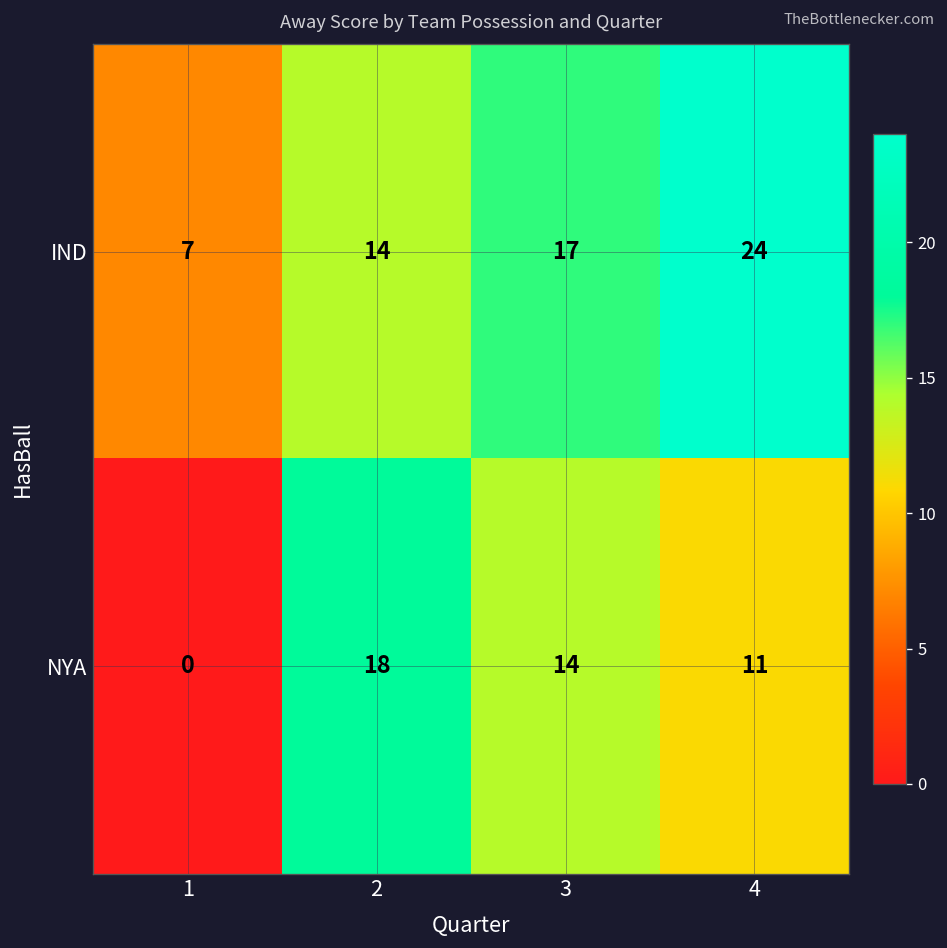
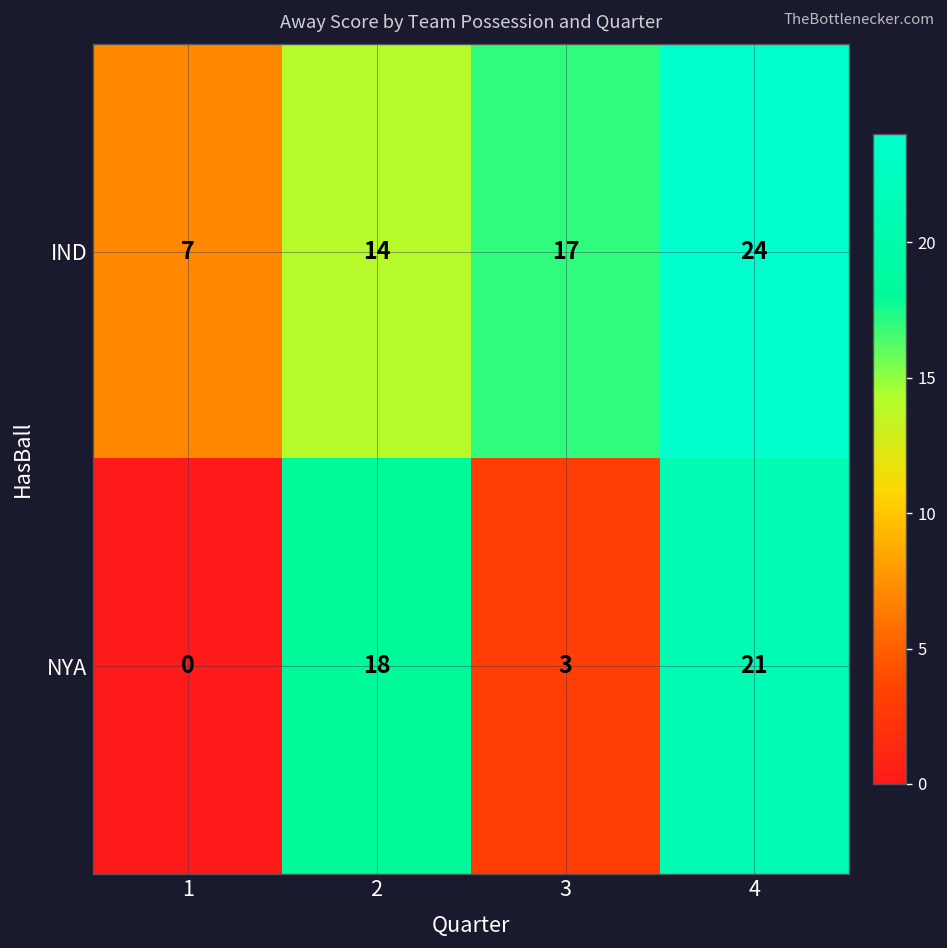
  {
    "IND": {
      "1": 7,
      "2": 14,
      "3": 17,
      "4": 24
    },
    "NYA": {
      "1": 0,
      "2": 18,
-     "3": 14,
-     "4": 11
+     "3": 3,
+     "4": 21
    }
  }
